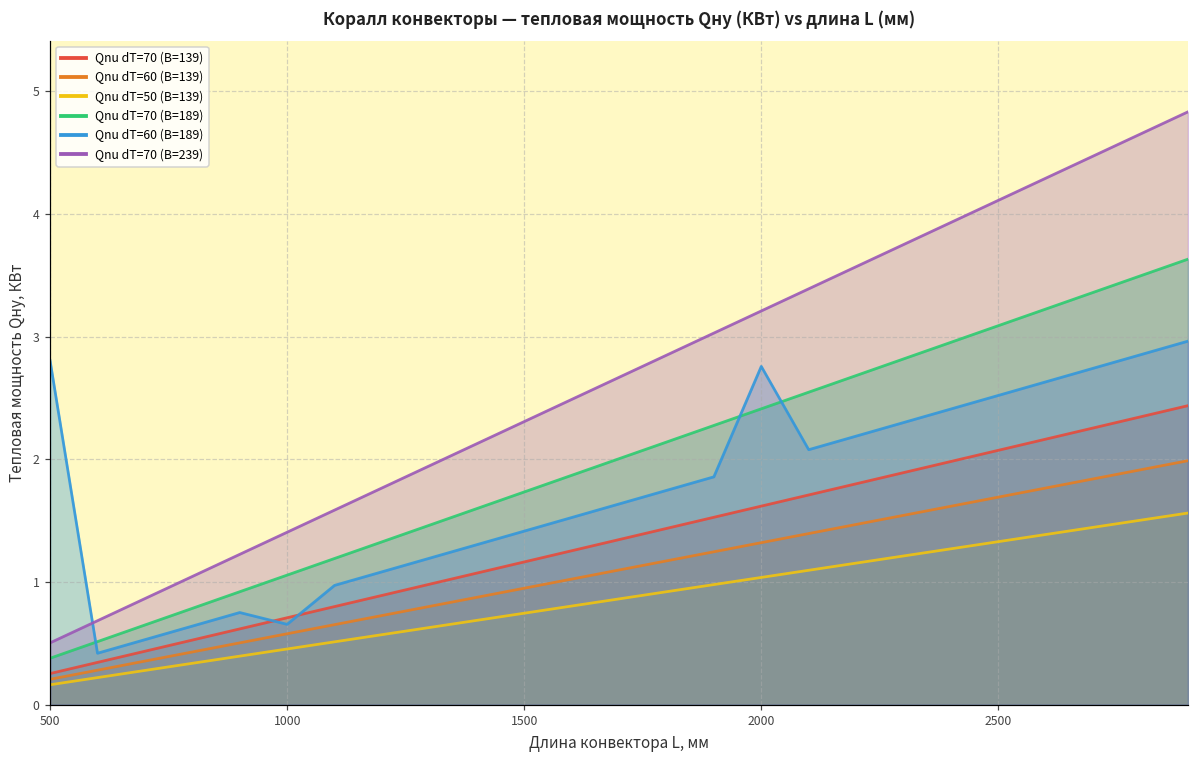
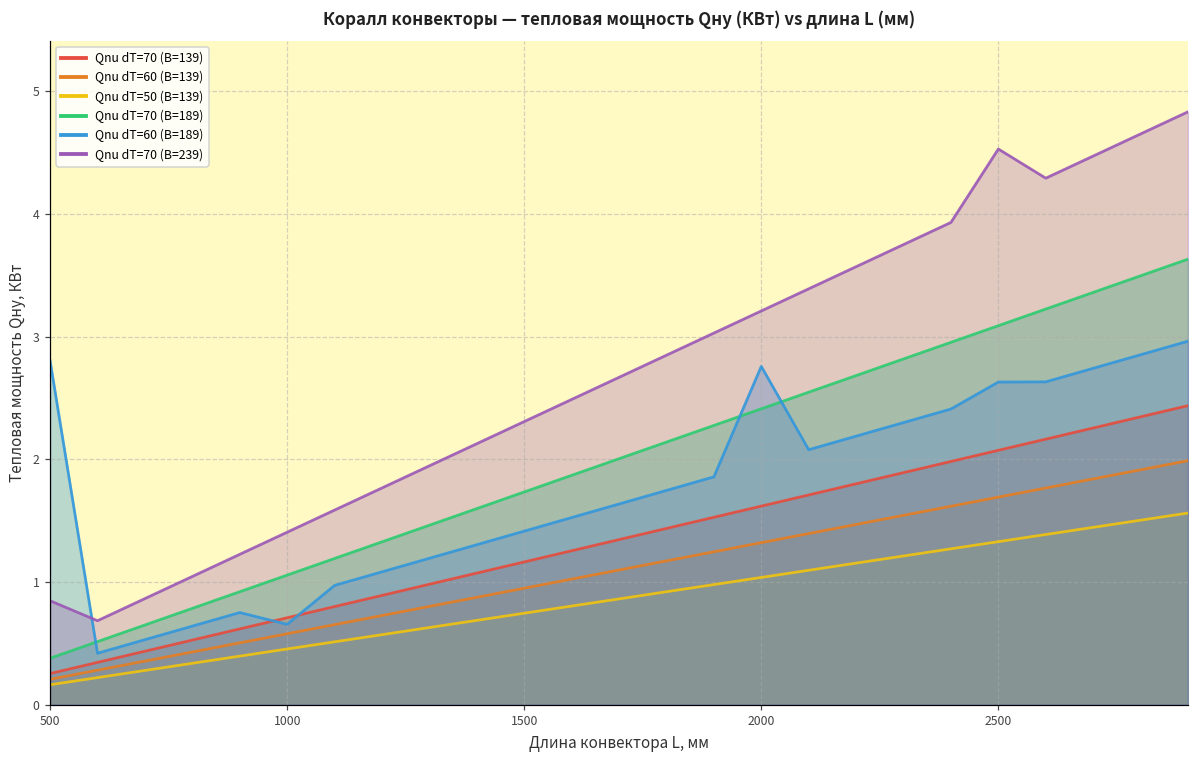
  {
    "Qnu dT=70 (B=189)": {
      "500": 0.38,
      "1000": 1.06,
      "1500": 1.73,
      "2000": 2.41,
      "2500": 3.09
    },
    "Qnu dT=60 (B=189)": {
      "500": 2.80,
      "1000": 0.66,
      "1500": 1.42,
      "2000": 2.76,
-     "2500": 2.52
+     "2500": 2.63
    },
    "Qnu dT=70 (B=239)": {
-     "500": 0.50,
+     "500": 0.85,
      "1000": 1.41,
      "1500": 2.31,
      "2000": 3.21,
-     "2500": 4.11
+     "2500": 4.53
    }
  }
